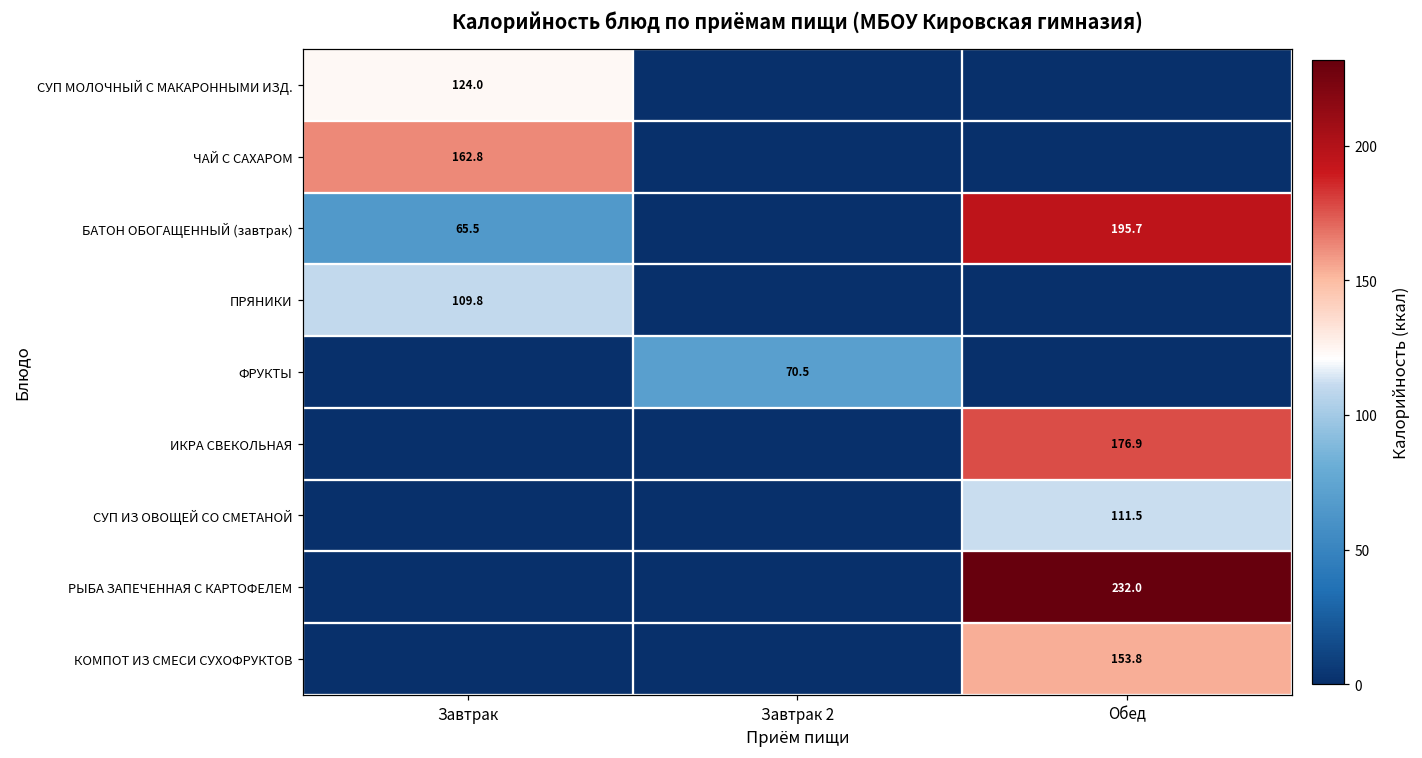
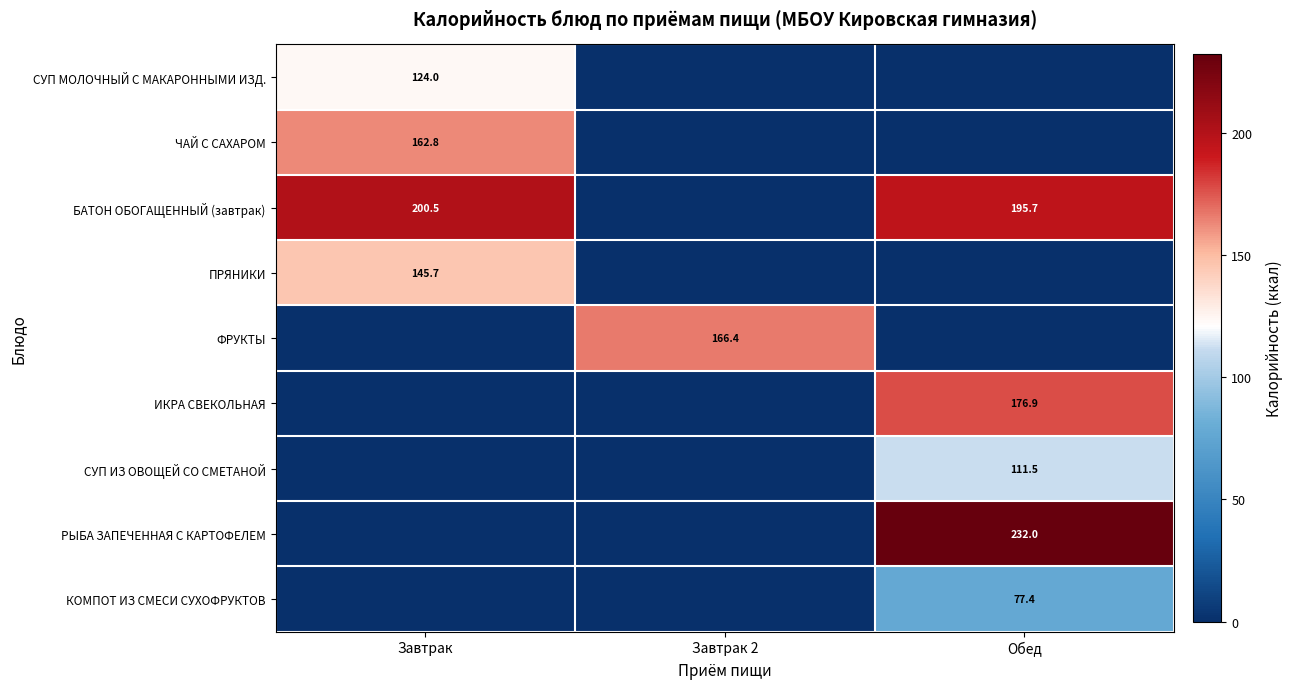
  {
    "СУП МОЛОЧНЫЙ С МАКАРОННЫМИ ИЗД.": {
      "Завтрак": 124.0
    },
    "ЧАЙ С САХАРОМ": {
      "Завтрак": 162.8
    },
    "БАТОН ОБОГАЩЕННЫЙ (завтрак)": {
-     "Завтрак": 65.5,
+     "Завтрак": 200.5,
      "Обед": 195.7
    },
    "ПРЯНИКИ": {
-     "Завтрак": 109.8
+     "Завтрак": 145.7
    },
    "ФРУКТЫ": {
-     "Завтрак 2": 70.5
+     "Завтрак 2": 166.4
    },
    "ИКРА СВЕКОЛЬНАЯ": {
      "Обед": 176.9
    },
    "СУП ИЗ ОВОЩЕЙ СО СМЕТАНОЙ": {
      "Обед": 111.5
    },
    "РЫБА ЗАПЕЧЕННАЯ С КАРТОФЕЛЕМ": {
      "Обед": 232.0
    },
    "КОМПОТ ИЗ СМЕСИ СУХОФРУКТОВ": {
-     "Обед": 153.8
+     "Обед": 77.4
    }
  }
